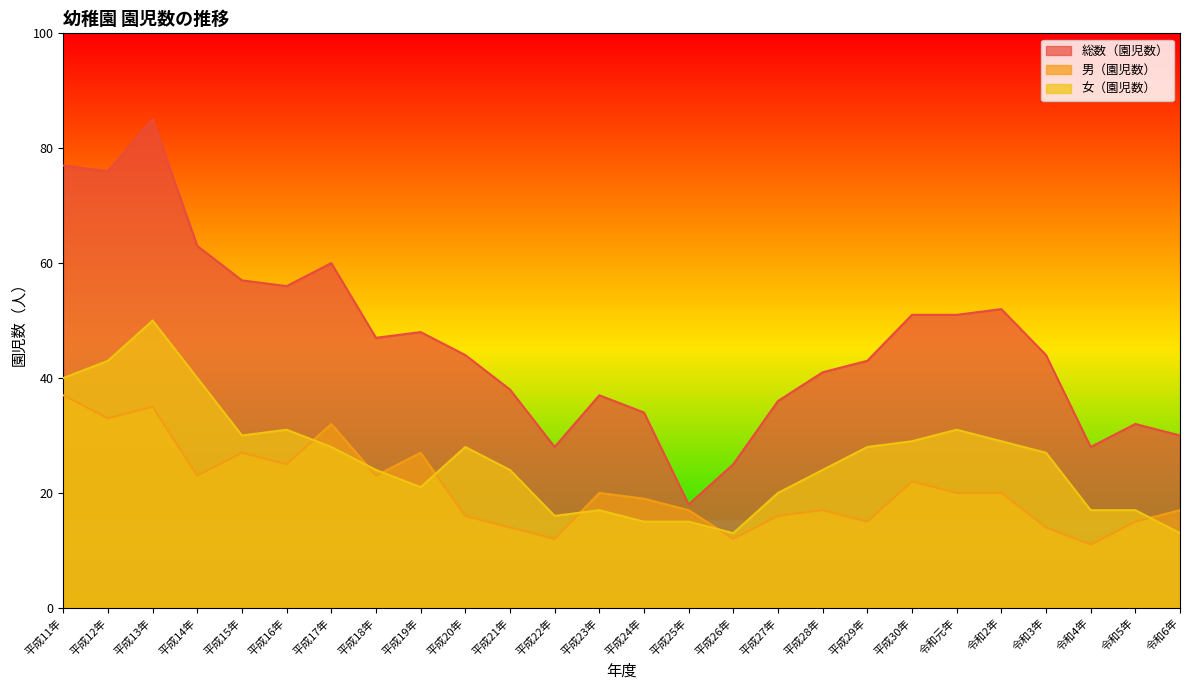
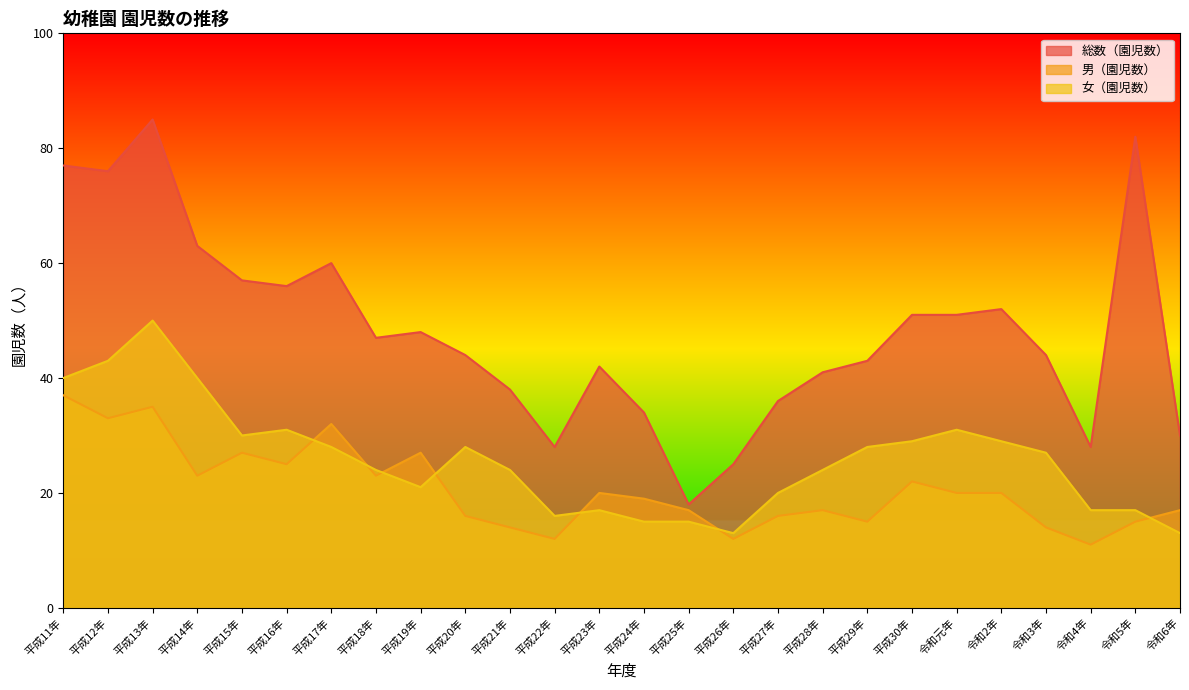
  {
    "総数（園児数）": {
      "平成11年": 77,
      "平成12年": 76,
      "平成13年": 85,
      "平成14年": 63,
      "平成15年": 57,
      "平成16年": 56,
      "平成17年": 60,
      "平成18年": 47,
      "平成19年": 48,
      "平成20年": 44,
      "平成21年": 38,
      "平成22年": 28,
-     "平成23年": 37,
+     "平成23年": 42,
      "平成24年": 34,
      "平成25年": 18,
      "平成26年": 25,
      "平成27年": 36,
      "平成28年": 41,
      "平成29年": 43,
      "平成30年": 51,
      "令和元年": 51,
      "令和2年": 52,
      "令和3年": 44,
      "令和4年": 28,
-     "令和5年": 32,
+     "令和5年": 82,
      "令和6年": 30
    }
  }
